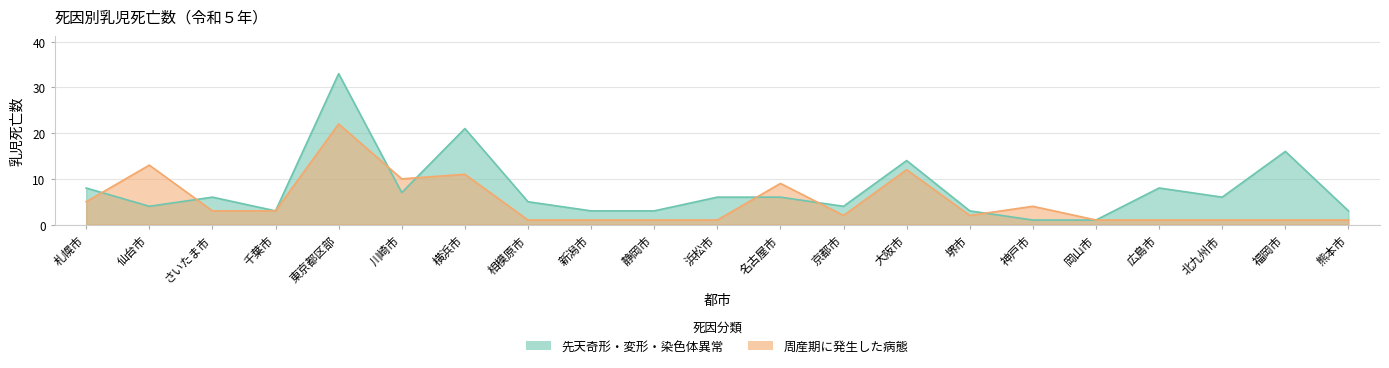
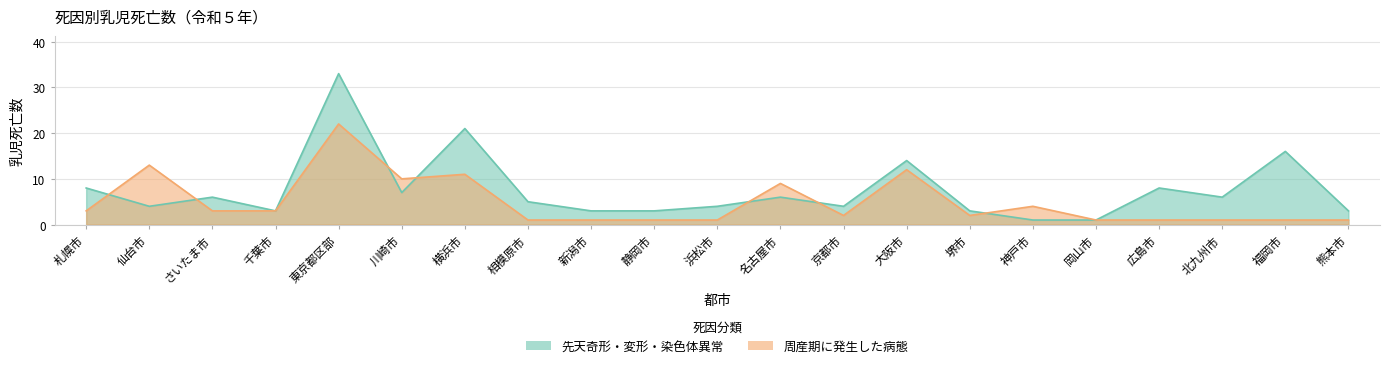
  {
    "先天奇形・変形・染色体異常": {
      "札幌市": 8,
      "仙台市": 4,
      "さいたま市": 6,
      "東京都区部": 33,
      "川崎市": 7,
      "横浜市": 21,
      "相模原市": 5,
      "新潟市": 3,
      "静岡市": 3,
-     "浜松市": 6,
+     "浜松市": 4,
      "名古屋市": 6,
      "京都市": 4,
      "大阪市": 14,
      "堺市": 3,
      "神戸市": 1,
      "広島市": 8,
      "北九州市": 6,
      "福岡市": 16,
      "熊本市": 3
    },
    "周産期に発生した病態": {
-     "札幌市": 5,
+     "札幌市": 3,
      "仙台市": 13,
      "さいたま市": 3,
      "東京都区部": 22,
      "川崎市": 10,
      "横浜市": 11,
      "相模原市": 1,
      "新潟市": 1,
      "静岡市": 1,
      "浜松市": 1,
      "名古屋市": 9,
      "京都市": 2,
      "大阪市": 12,
      "堺市": 2,
      "神戸市": 4,
      "広島市": 1,
      "北九州市": 1,
      "福岡市": 1,
      "熊本市": 1
    }
  }
